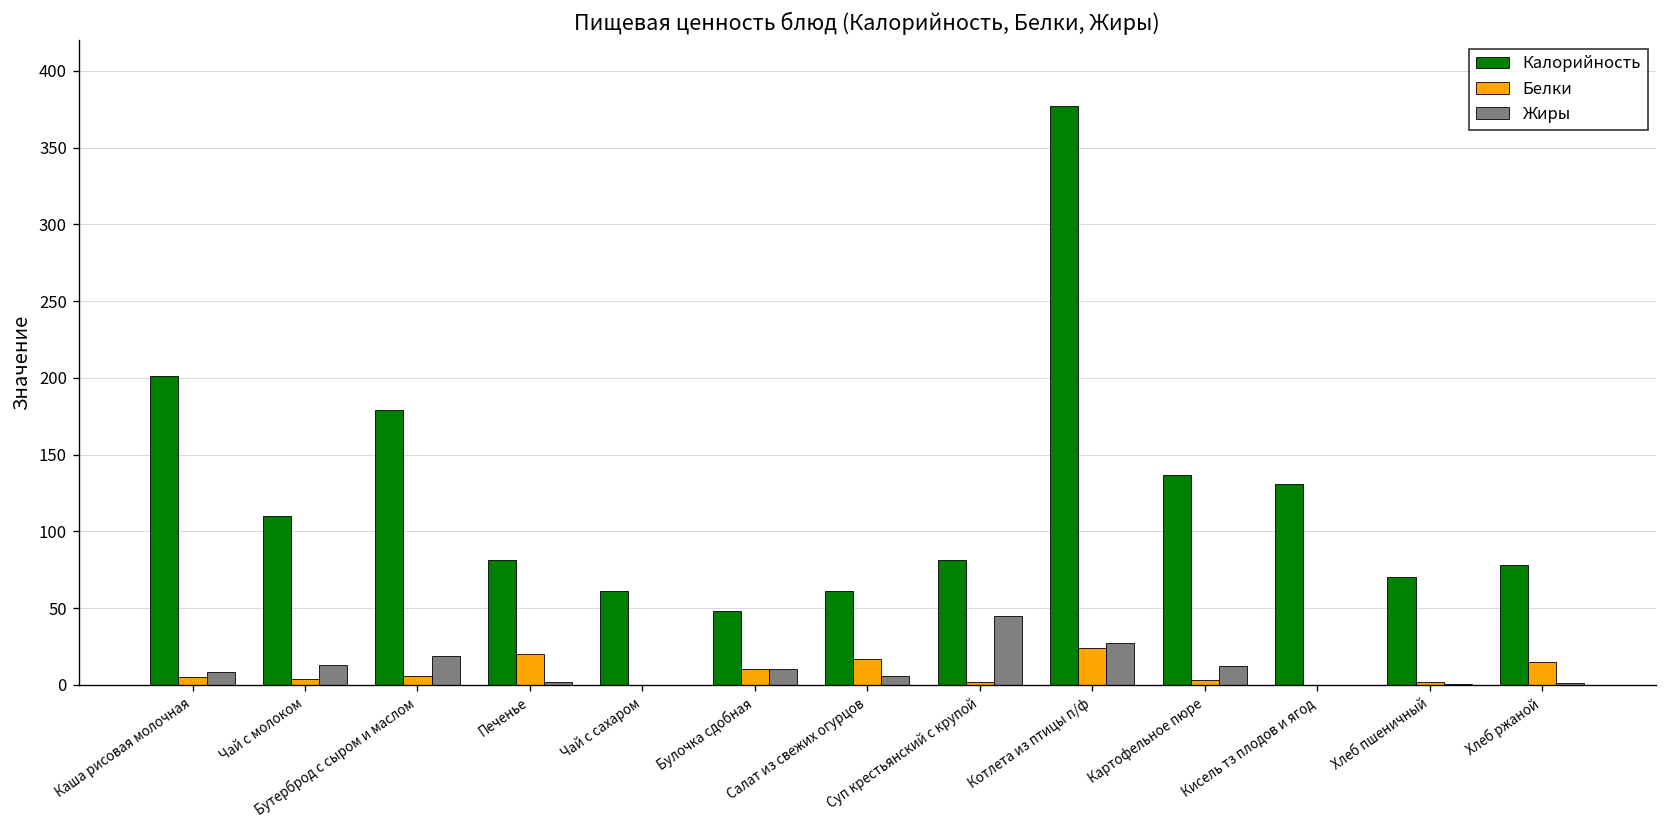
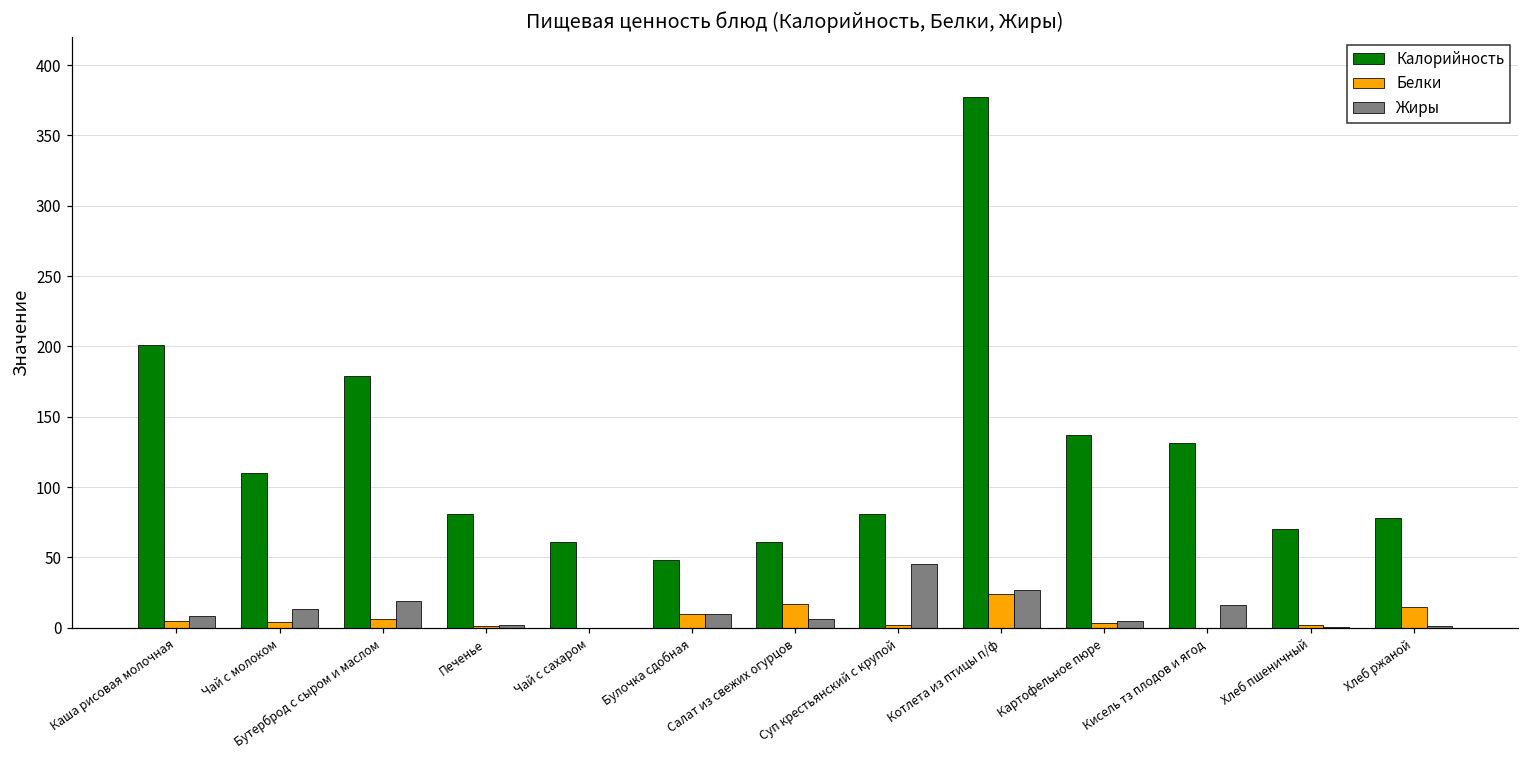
  {
    "Калорийность": {
      "Каша рисовая молочная": 201,
      "Чай с молоком": 110,
      "Бутерброд с сыром и маслом": 179,
      "Печенье": 81,
      "Чай с сахаром": 61,
      "Булочка сдобная": 48,
      "Салат из свежих огурцов": 61,
      "Суп крестьянский с крупой": 81,
      "Котлета из птицы п/ф": 377,
      "Картофельное пюре": 137,
      "Кисель тз плодов и ягод": 131,
      "Хлеб пшеничный": 70,
      "Хлеб ржаной": 78
    },
    "Белки": {
      "Каша рисовая молочная": 5,
      "Чай с молоком": 4,
      "Бутерброд с сыром и маслом": 6,
-     "Печенье": 20,
+     "Печенье": 1,
      "Чай с сахаром": 0,
      "Булочка сдобная": 10,
      "Салат из свежих огурцов": 17,
      "Суп крестьянский с крупой": 2,
      "Котлета из птицы п/ф": 24,
      "Картофельное пюре": 3,
      "Кисель тз плодов и ягод": 0,
      "Хлеб пшеничный": 2,
      "Хлеб ржаной": 15
    },
    "Жиры": {
      "Каша рисовая молочная": 8,
      "Чай с молоком": 13,
      "Бутерброд с сыром и маслом": 19,
      "Печенье": 2,
      "Чай с сахаром": 0,
      "Булочка сдобная": 10,
      "Салат из свежих огурцов": 6,
      "Суп крестьянский с крупой": 45,
      "Котлета из птицы п/ф": 27,
-     "Картофельное пюре": 12,
-     "Кисель тз плодов и ягод": 0
+     "Картофельное пюре": 5,
+     "Кисель тз плодов и ягод": 16
    }
  }
